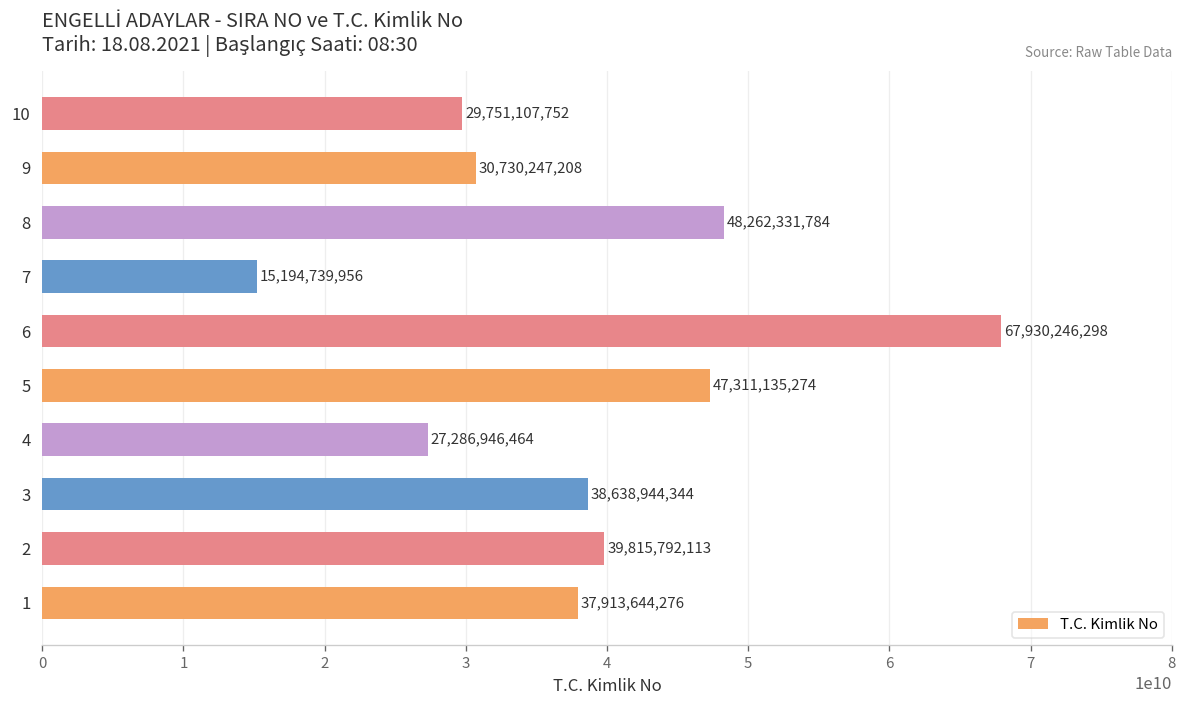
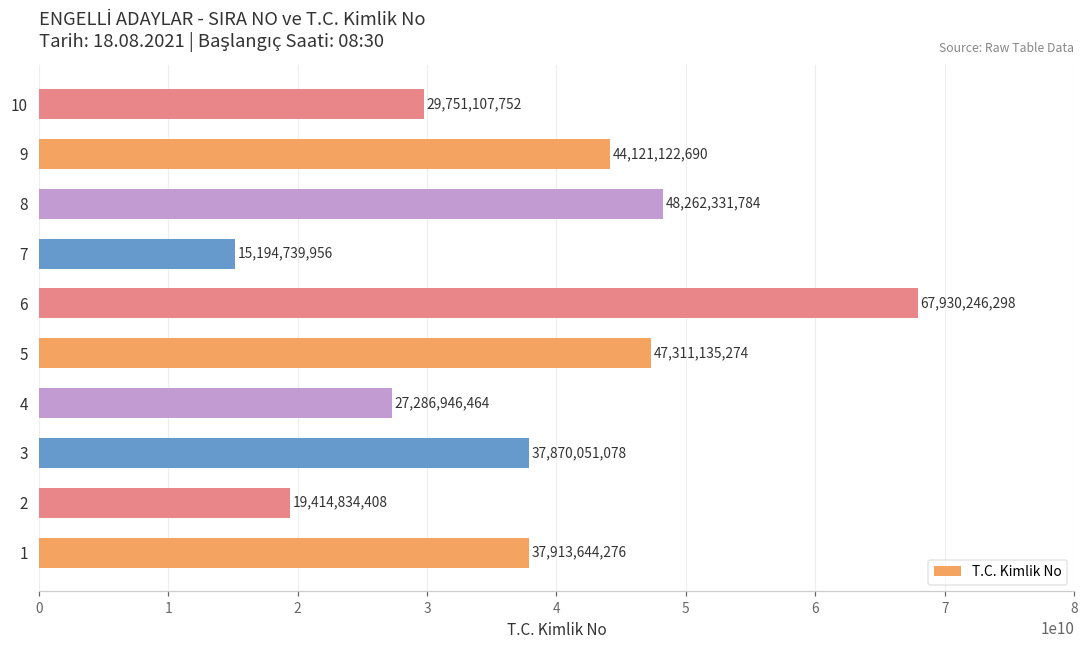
  {
    "10": "29,751,107,752",
-   "9": "30,730,247,208",
+   "9": "44,121,122,690",
    "8": "48,262,331,784",
    "7": "15,194,739,956",
    "6": "67,930,246,298",
    "5": "47,311,135,274",
    "4": "27,286,946,464",
-   "3": "38,638,944,344",
-   "2": "39,815,792,113",
+   "3": "37,870,051,078",
+   "2": "19,414,834,408",
    "1": "37,913,644,276"
  }
